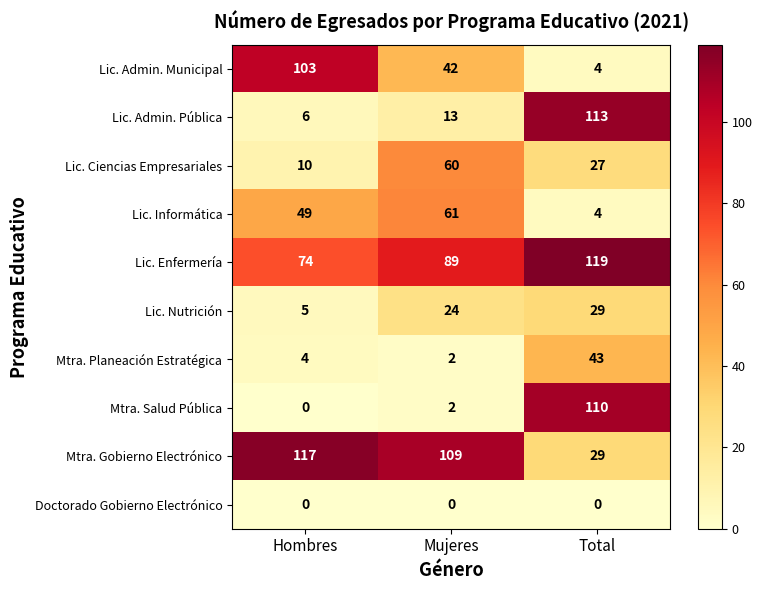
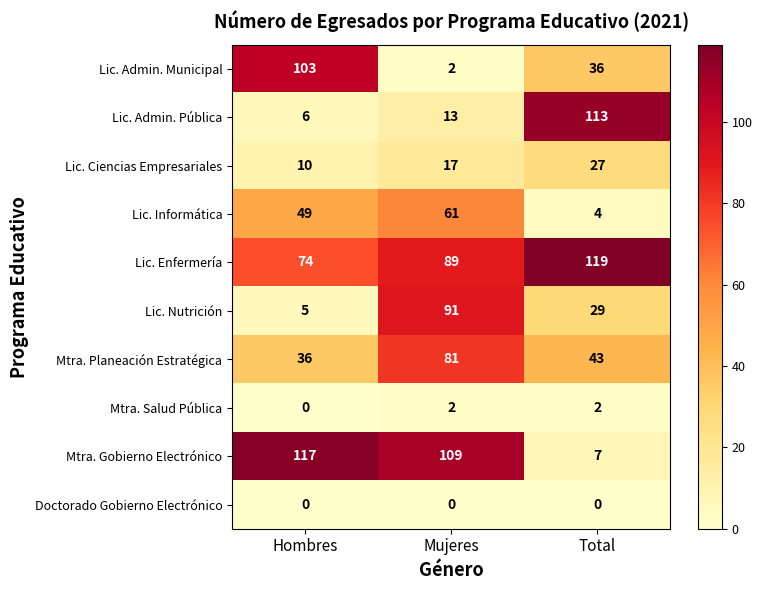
  {
    "Lic. Admin. Municipal": {
      "Hombres": 103,
-     "Mujeres": 42,
-     "Total": 4
+     "Mujeres": 2,
+     "Total": 36
    },
    "Lic. Admin. Pública": {
      "Hombres": 6,
      "Mujeres": 13,
      "Total": 113
    },
    "Lic. Ciencias Empresariales": {
      "Hombres": 10,
-     "Mujeres": 60,
+     "Mujeres": 17,
      "Total": 27
    },
    "Lic. Informática": {
      "Hombres": 49,
      "Mujeres": 61,
      "Total": 4
    },
    "Lic. Enfermería": {
      "Hombres": 74,
      "Mujeres": 89,
      "Total": 119
    },
    "Lic. Nutrición": {
      "Hombres": 5,
-     "Mujeres": 24,
+     "Mujeres": 91,
      "Total": 29
    },
    "Mtra. Planeación Estratégica": {
-     "Hombres": 4,
-     "Mujeres": 2,
+     "Hombres": 36,
+     "Mujeres": 81,
      "Total": 43
    },
    "Mtra. Salud Pública": {
      "Hombres": 0,
      "Mujeres": 2,
-     "Total": 110
+     "Total": 2
    },
    "Mtra. Gobierno Electrónico": {
      "Hombres": 117,
      "Mujeres": 109,
-     "Total": 29
+     "Total": 7
    },
    "Doctorado Gobierno Electrónico": {
      "Hombres": 0,
      "Mujeres": 0,
      "Total": 0
    }
  }
